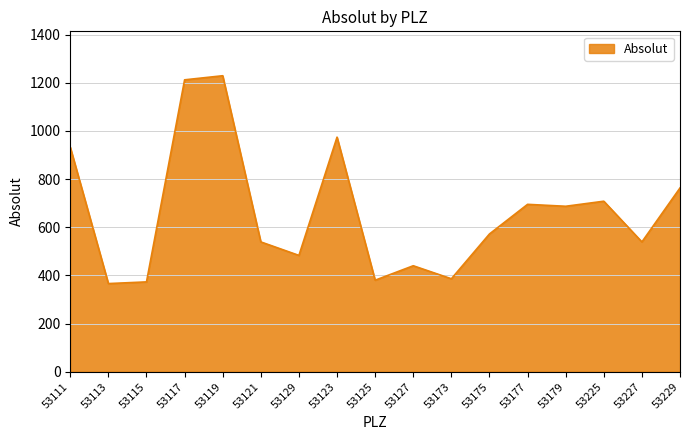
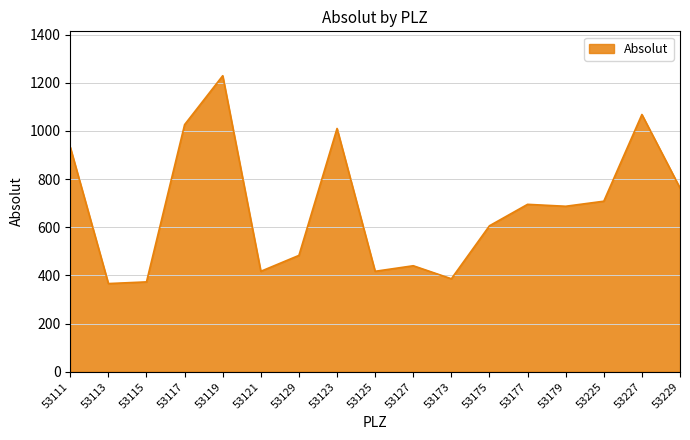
  {
    "53111": 930,
    "53113": 370,
    "53115": 370,
-   "53117": 1210,
+   "53117": 1030,
    "53119": 1230,
-   "53121": 540,
+   "53121": 420,
    "53129": 480,
-   "53123": 970,
-   "53125": 380,
+   "53123": 1010,
+   "53125": 420,
    "53127": 440,
    "53173": 390,
-   "53175": 570,
+   "53175": 610,
    "53177": 700,
    "53179": 690,
    "53225": 710,
-   "53227": 540,
+   "53227": 1070,
    "53229": 760
  }
